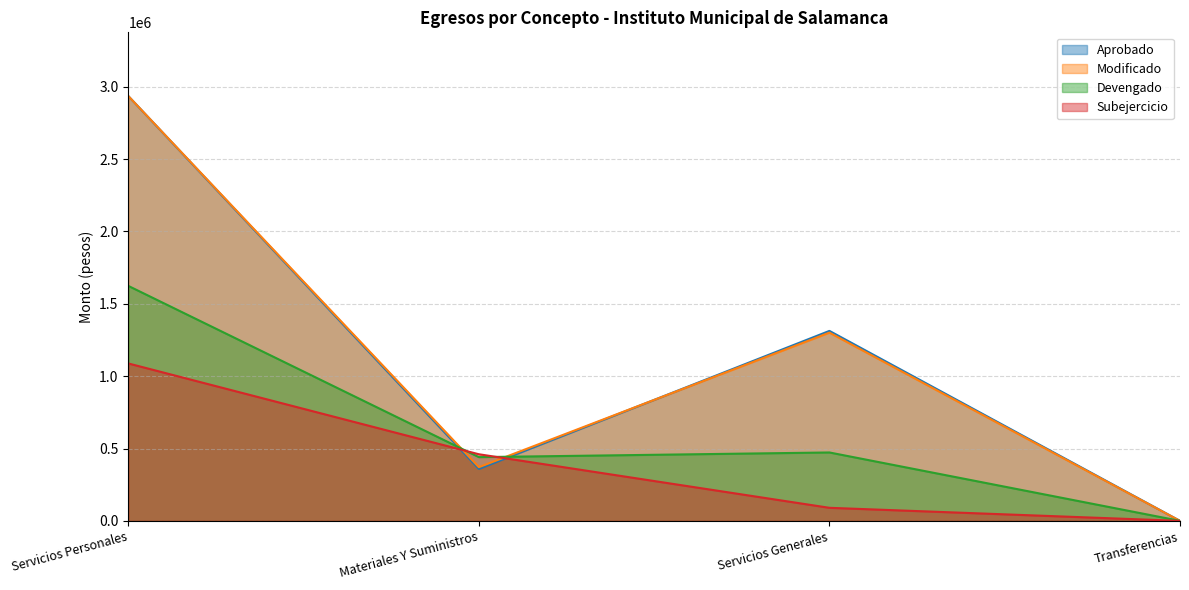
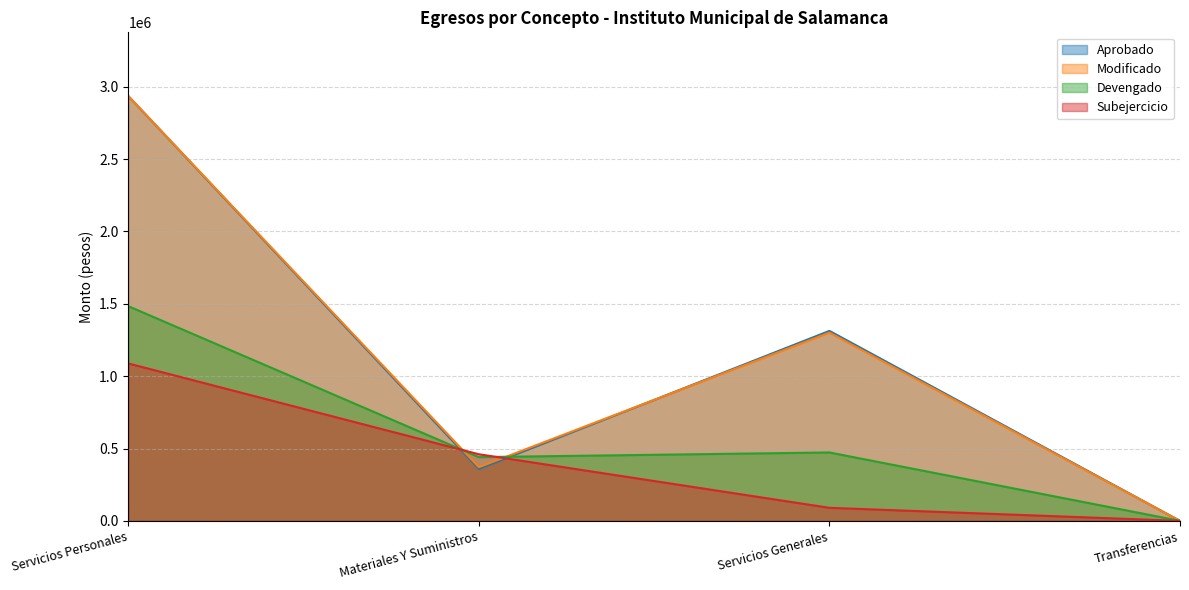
  {
    "Devengado": {
-     "Servicios Personales": 1620000,
+     "Servicios Personales": 1480000,
      "Materiales Y Suministros": 440000,
      "Servicios Generales": 470000
    },
    "Subejercicio": {
      "Servicios Personales": 1090000,
      "Materiales Y Suministros": 460000,
      "Servicios Generales": 90000
    }
  }
